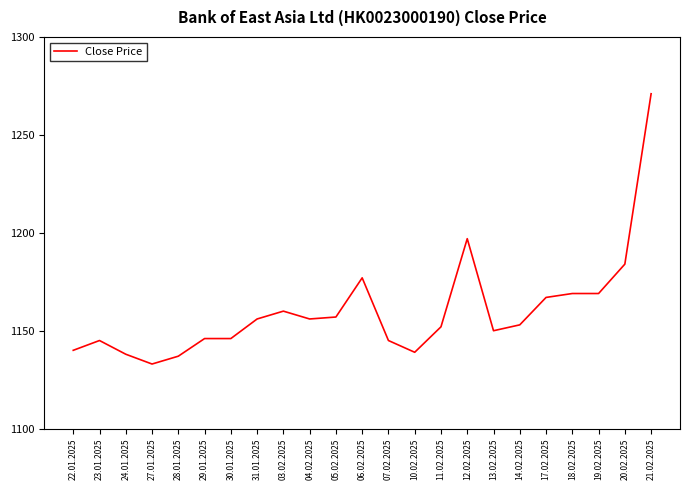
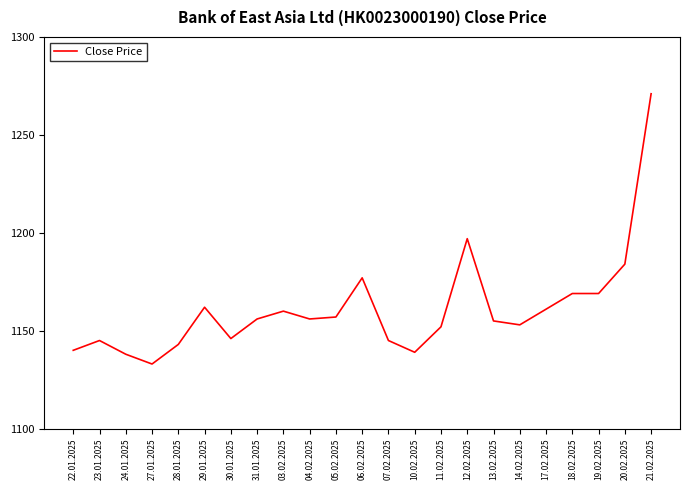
  {
    "22.01.2025": 1140,
    "23.01.2025": 1145,
    "24.01.2025": 1138,
    "27.01.2025": 1133,
-   "28.01.2025": 1137,
-   "29.01.2025": 1146,
+   "28.01.2025": 1143,
+   "29.01.2025": 1162,
    "30.01.2025": 1146,
    "31.01.2025": 1156,
    "03.02.2025": 1160,
    "04.02.2025": 1156,
    "05.02.2025": 1157,
    "06.02.2025": 1177,
    "07.02.2025": 1145,
    "10.02.2025": 1139,
    "11.02.2025": 1152,
    "12.02.2025": 1197,
-   "13.02.2025": 1150,
+   "13.02.2025": 1155,
    "14.02.2025": 1153,
-   "17.02.2025": 1167,
+   "17.02.2025": 1161,
    "18.02.2025": 1169,
    "19.02.2025": 1169,
    "20.02.2025": 1184,
    "21.02.2025": 1271
  }
